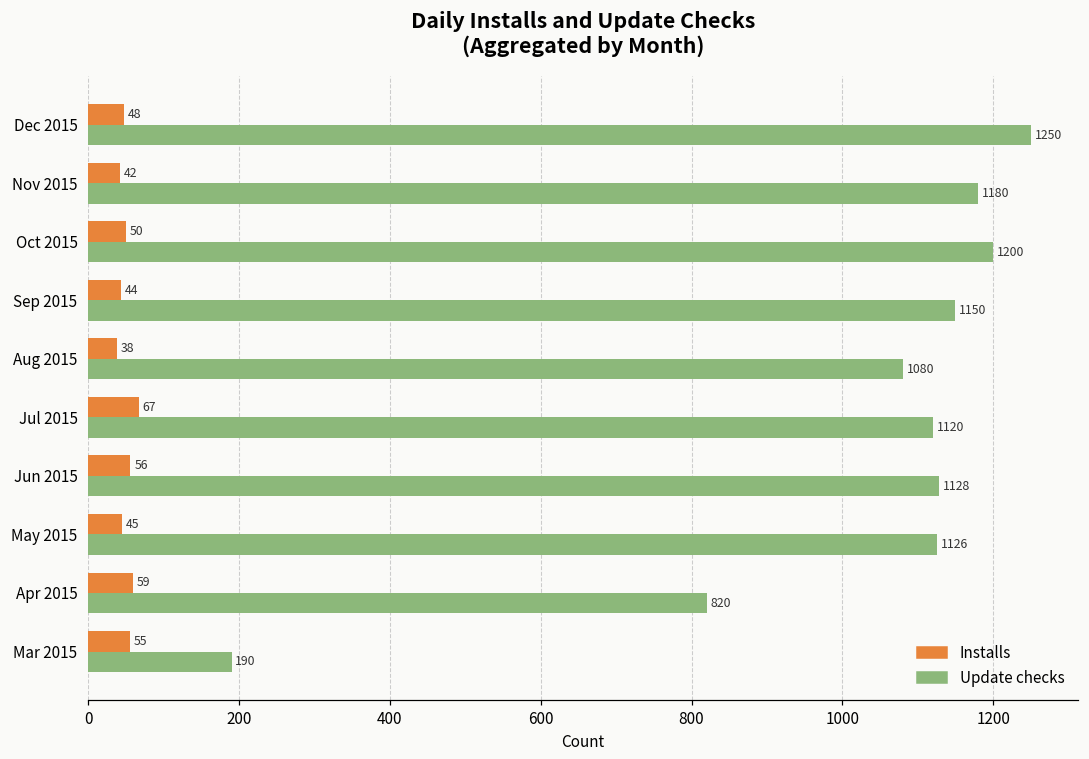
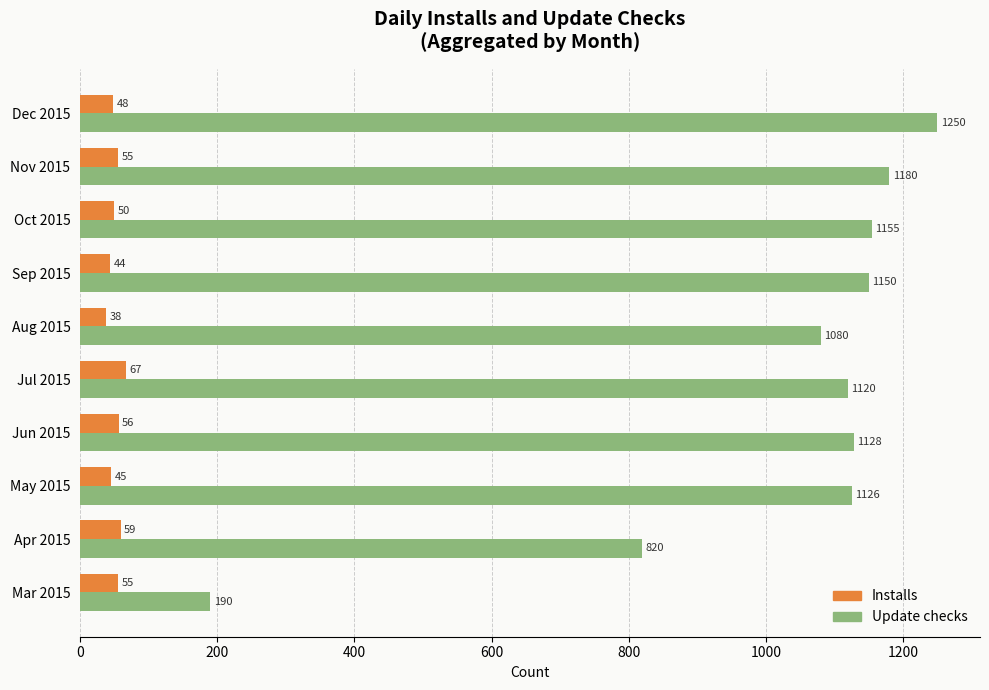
  {
    "Installs": {
      "Dec 2015": 48,
-     "Nov 2015": 42,
+     "Nov 2015": 55,
      "Oct 2015": 50,
      "Sep 2015": 44,
      "Aug 2015": 38,
      "Jul 2015": 67,
      "Jun 2015": 56,
      "May 2015": 45,
      "Apr 2015": 59,
      "Mar 2015": 55
    },
    "Update checks": {
      "Dec 2015": 1250,
      "Nov 2015": 1180,
-     "Oct 2015": 1200,
+     "Oct 2015": 1155,
      "Sep 2015": 1150,
      "Aug 2015": 1080,
      "Jul 2015": 1120,
      "Jun 2015": 1128,
      "May 2015": 1126,
      "Apr 2015": 820,
      "Mar 2015": 190
    }
  }
